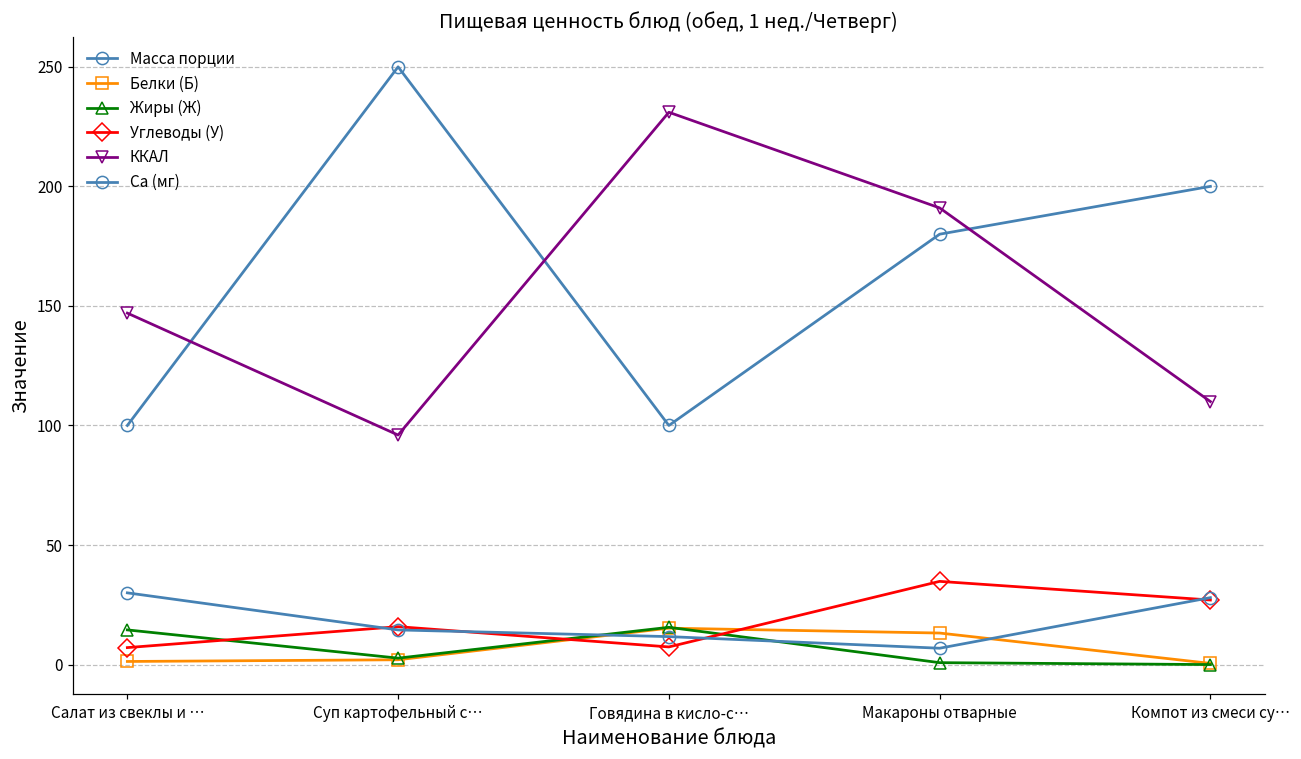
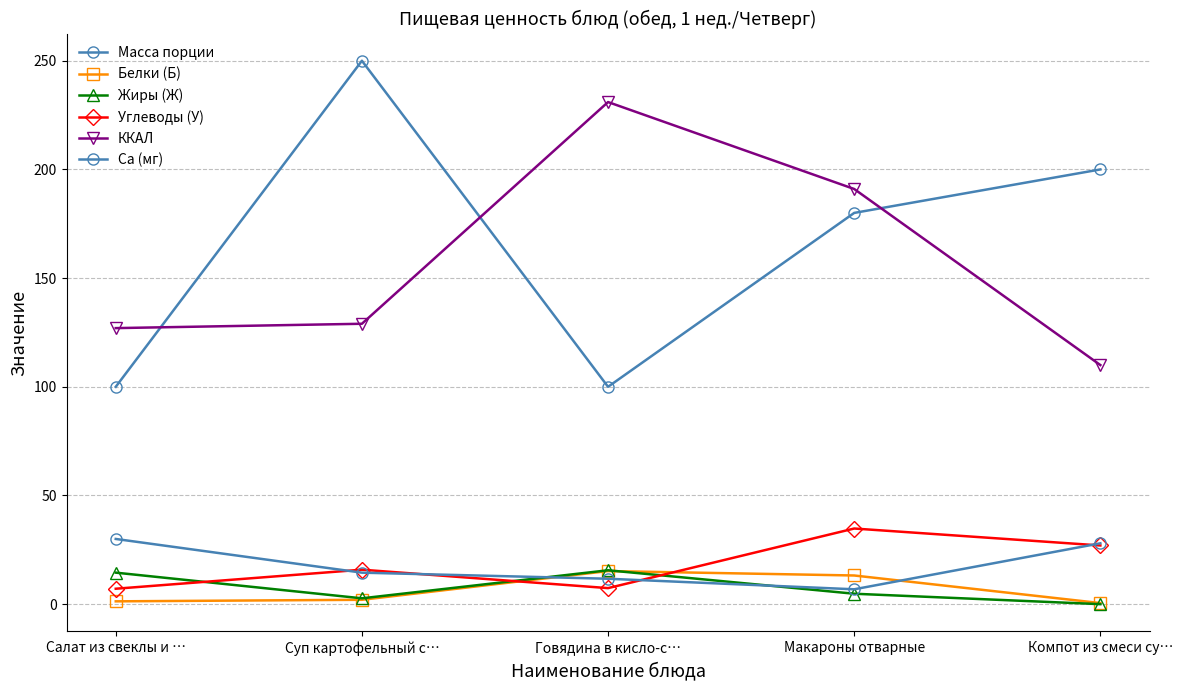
  {
    "Белки (Б)": {
      "Салат из свеклы и …": 1,
      "Макароны отварные": 13
    },
    "Жиры (Ж)": {
      "Салат из свеклы и …": 15,
-     "Макароны отварные": 1
+     "Макароны отварные": 5
    },
    "Углеводы (У)": {
      "Салат из свеклы и …": 7,
      "Суп картофельный с…": 16,
      "Говядина в кисло-с…": 7,
      "Макароны отварные": 35
    },
    "ККАЛ": {
-     "Салат из свеклы и …": 147,
-     "Суп картофельный с…": 96,
+     "Салат из свеклы и …": 127,
+     "Суп картофельный с…": 129,
      "Говядина в кисло-с…": 231,
      "Макароны отварные": 191,
      "Компот из смеси су…": 110
    }
  }
